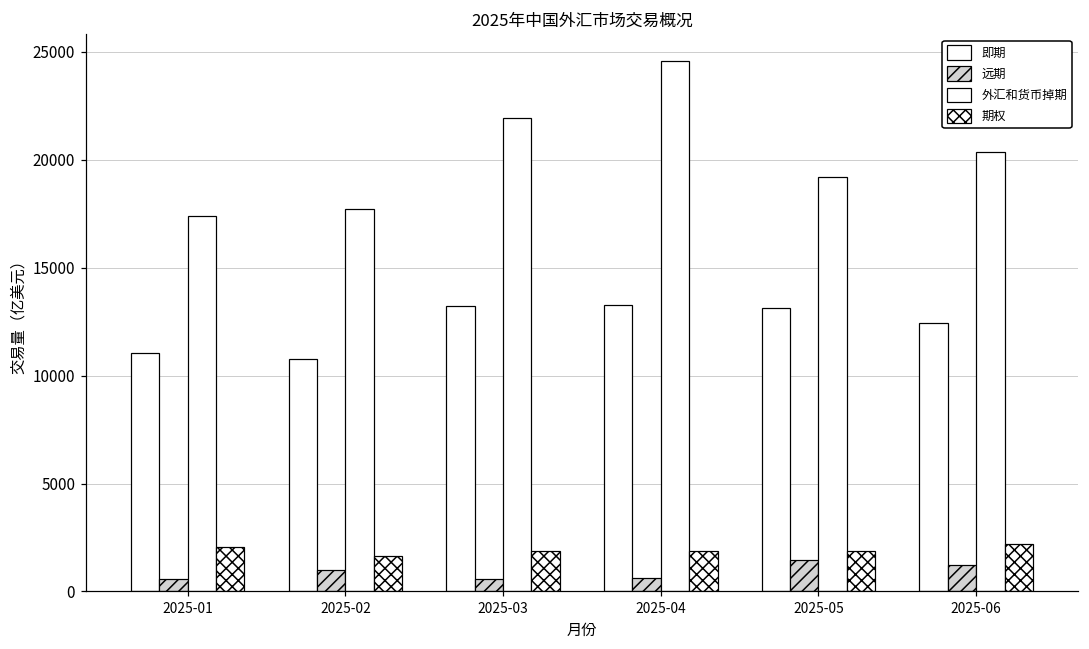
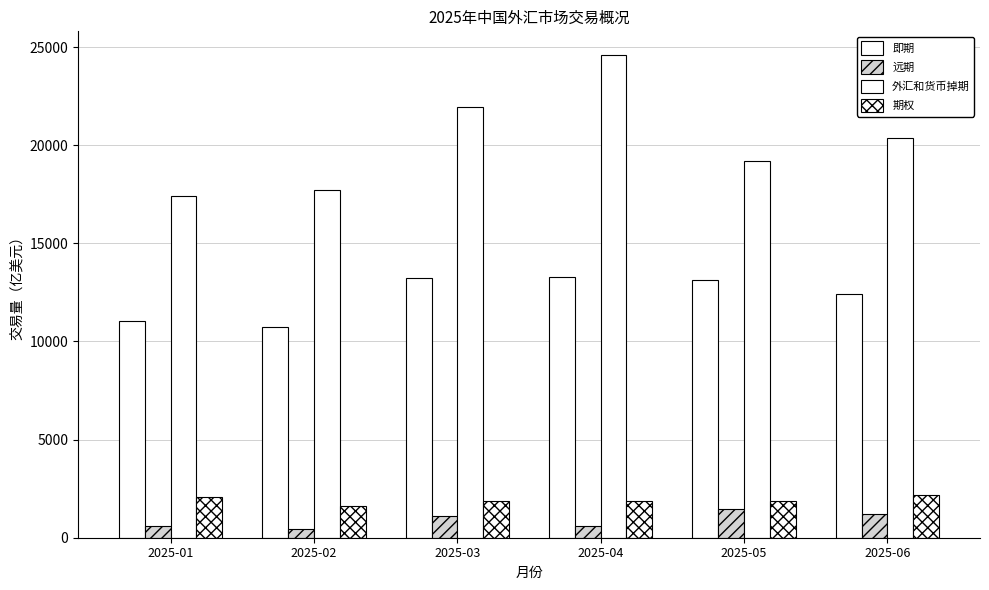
  {
    "远期": {
      "2025-01": 600,
-     "2025-02": 1000,
-     "2025-03": 600,
+     "2025-02": 500,
+     "2025-03": 1100,
      "2025-04": 600,
      "2025-05": 1400,
      "2025-06": 1200
    }
  }
